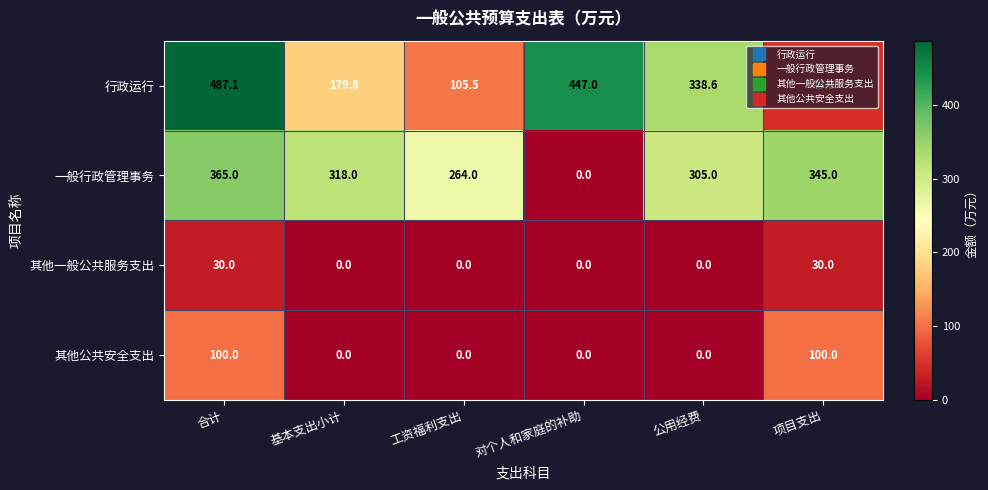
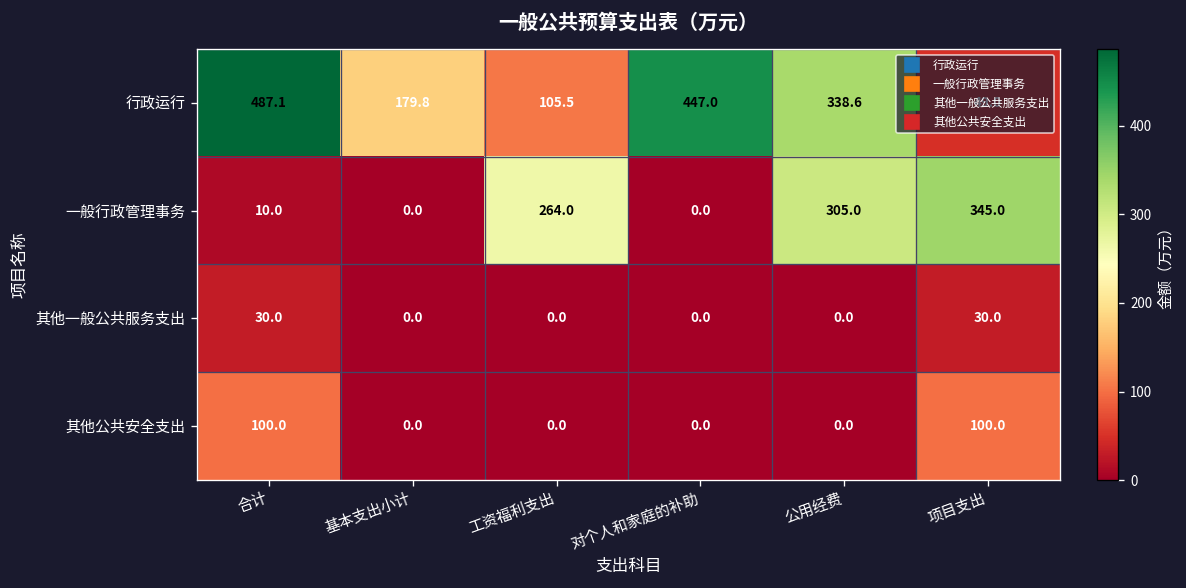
  {
    "行政运行": {
      "合计": 487.1,
      "基本支出小计": 179.8,
      "工资福利支出": 105.5,
      "对个人和家庭的补助": 447.0,
      "公用经费": 338.6
    },
    "一般行政管理事务": {
-     "合计": 365.0,
-     "基本支出小计": 318.0,
+     "合计": 10.0,
+     "基本支出小计": 0.0,
      "工资福利支出": 264.0,
      "对个人和家庭的补助": 0.0,
      "公用经费": 305.0,
      "项目支出": 345.0
    },
    "其他一般公共服务支出": {
      "合计": 30.0,
      "基本支出小计": 0.0,
      "工资福利支出": 0.0,
      "对个人和家庭的补助": 0.0,
      "公用经费": 0.0,
      "项目支出": 30.0
    },
    "其他公共安全支出": {
      "合计": 100.0,
      "基本支出小计": 0.0,
      "工资福利支出": 0.0,
      "对个人和家庭的补助": 0.0,
      "公用经费": 0.0,
      "项目支出": 100.0
    }
  }
